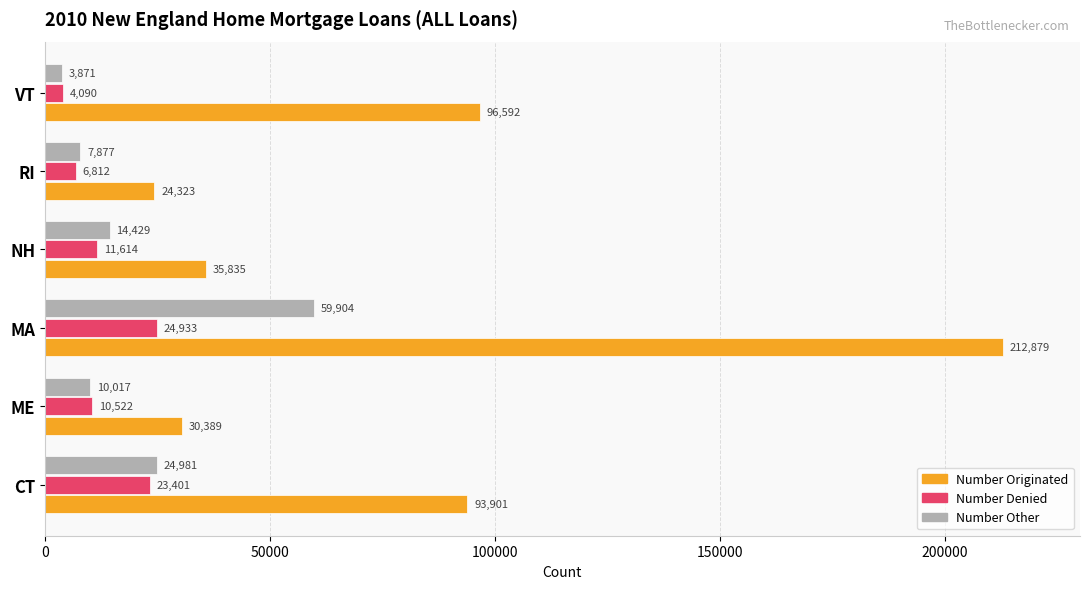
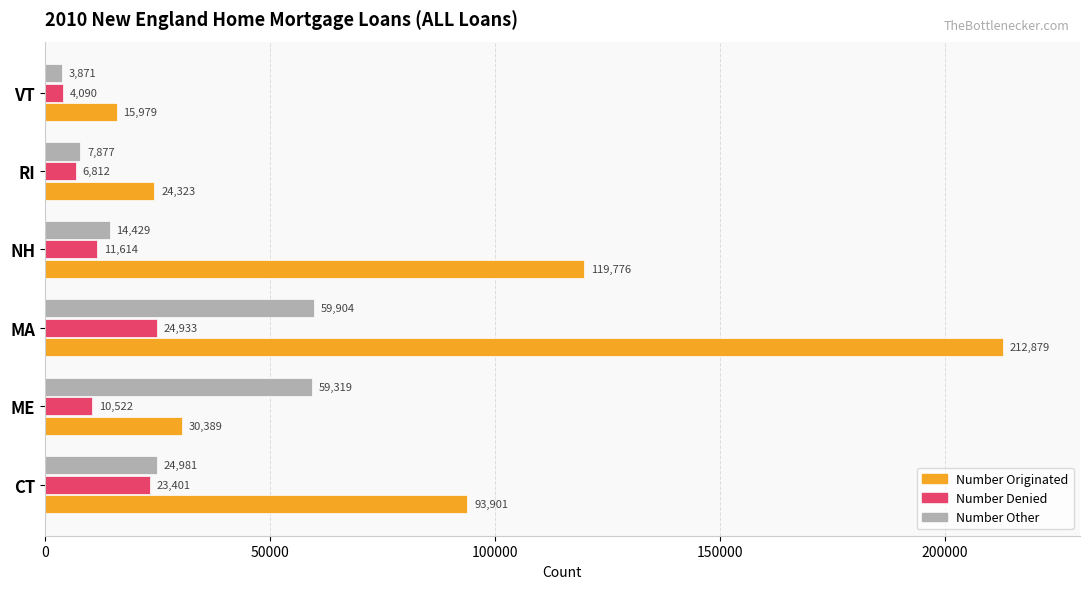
  {
    "Number Originated": {
-     "VT": "96,592",
+     "VT": "15,979",
      "RI": "24,323",
-     "NH": "35,835",
+     "NH": "119,776",
      "MA": "212,879",
      "ME": "30,389",
      "CT": "93,901"
    },
    "Number Denied": {
      "VT": "4,090",
      "RI": "6,812",
      "NH": "11,614",
      "MA": "24,933",
      "ME": "10,522",
      "CT": "23,401"
    },
    "Number Other": {
      "VT": "3,871",
      "RI": "7,877",
      "NH": "14,429",
      "MA": "59,904",
-     "ME": "10,017",
+     "ME": "59,319",
      "CT": "24,981"
    }
  }
